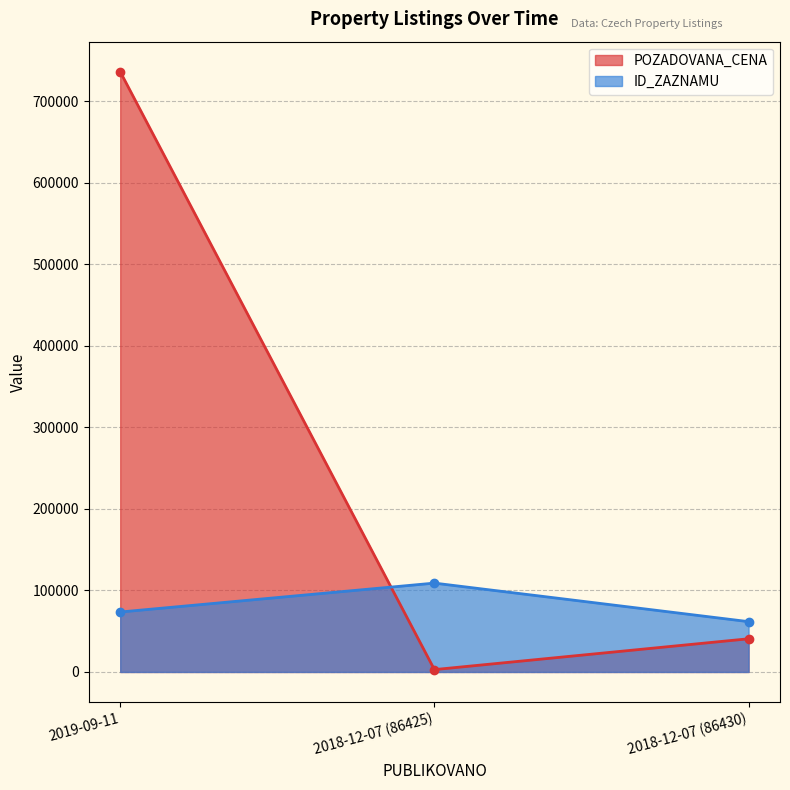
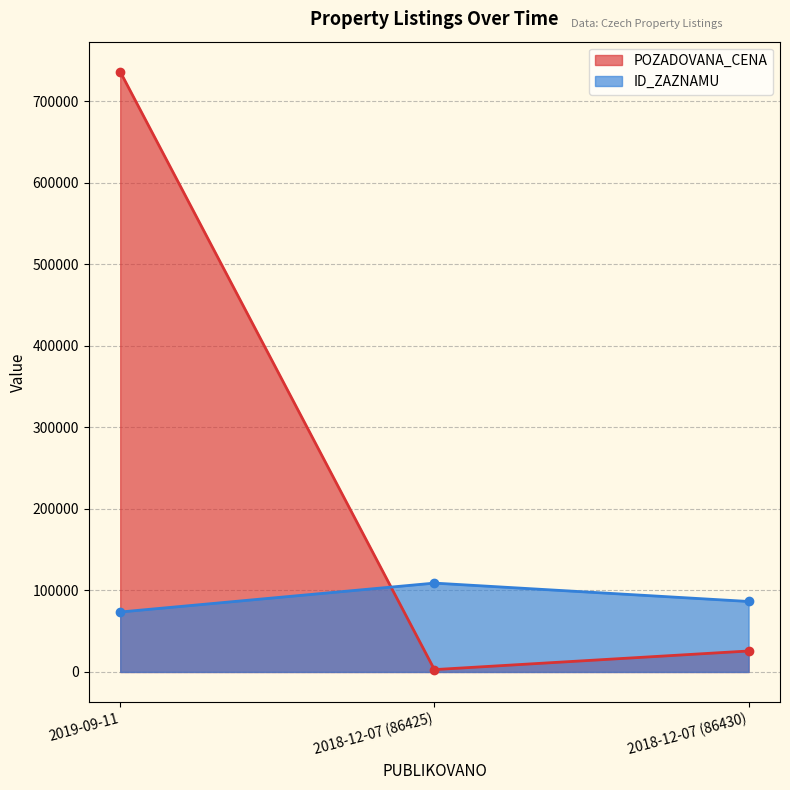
  {
    "POZADOVANA_CENA": {
      "2019-09-11": 740000,
      "2018-12-07 (86425)": 0,
-     "2018-12-07 (86430)": 40000
+     "2018-12-07 (86430)": 30000
    },
    "ID_ZAZNAMU": {
      "2019-09-11": 70000,
      "2018-12-07 (86425)": 110000,
-     "2018-12-07 (86430)": 60000
+     "2018-12-07 (86430)": 90000
    }
  }
